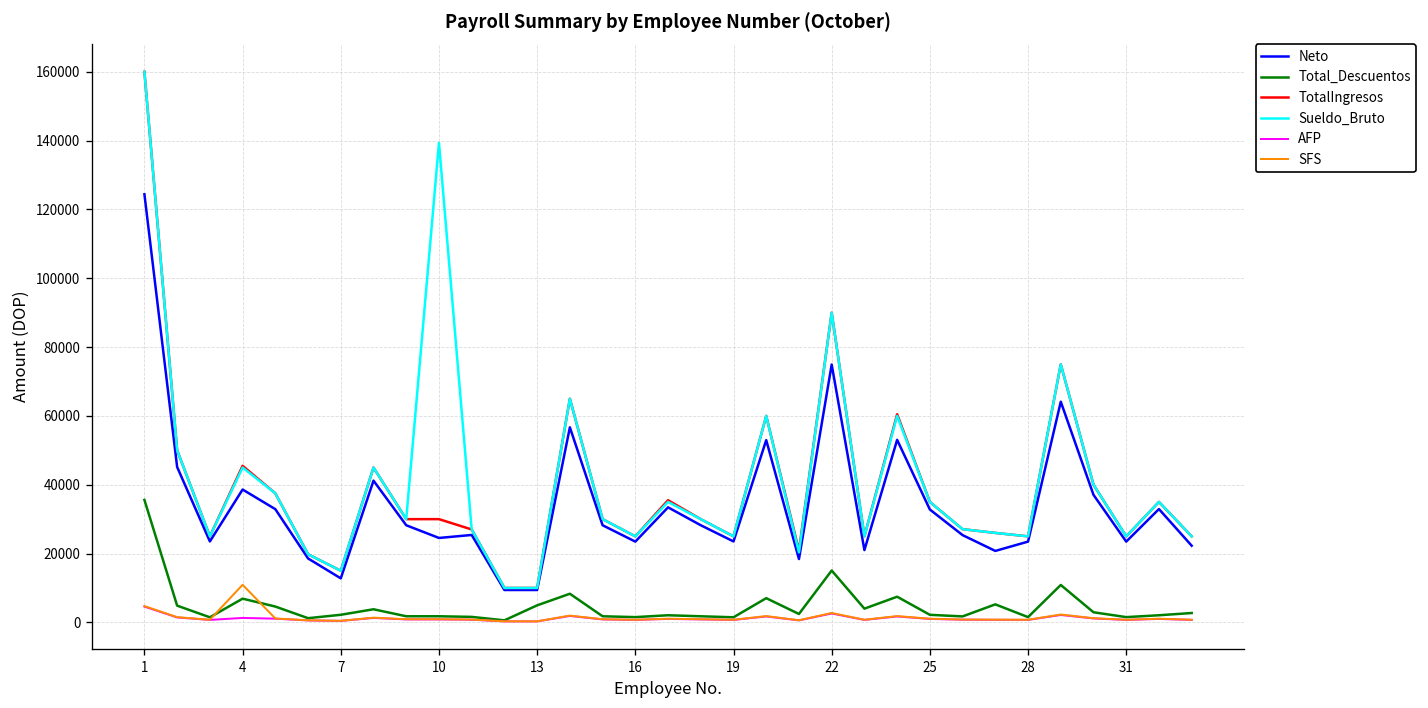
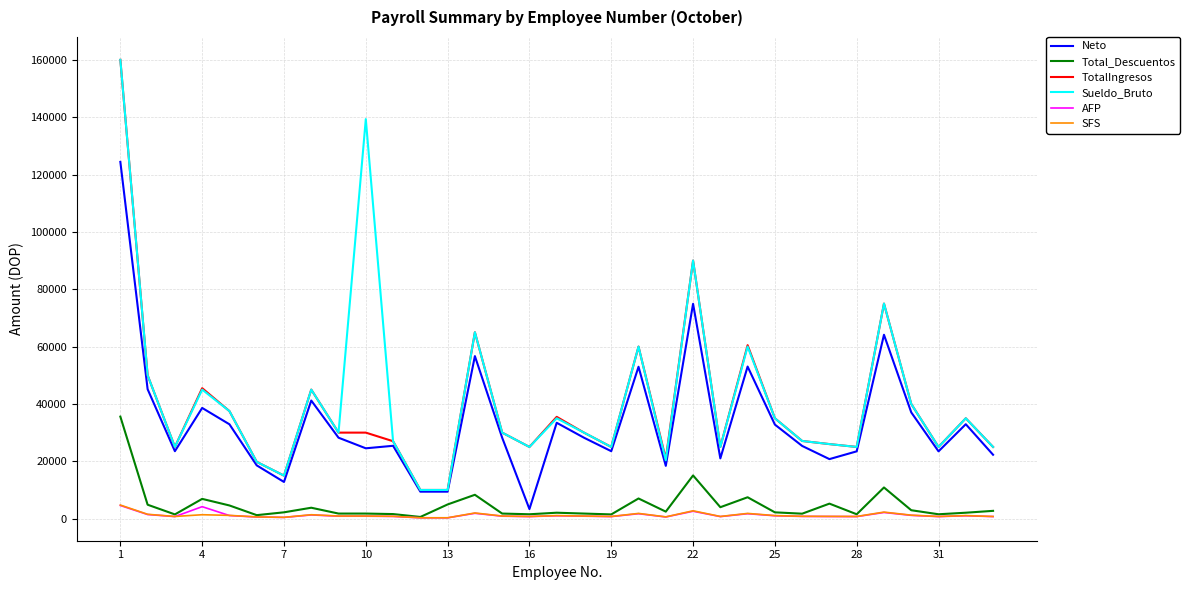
  {
    "Neto": {
      "1": 124000,
      "4": 39000,
      "7": 13000,
      "10": 25000,
-     "16": 23000,
+     "16": 3000,
      "19": 24000,
      "22": 75000,
      "25": 33000,
      "28": 23000,
      "31": 23000
    },
    "Total_Descuentos": {
      "1": 36000,
      "4": 7000,
      "7": 2000,
      "13": 5000,
      "22": 15000,
      "25": 2000
    },
    "TotalIngresos": {
      "10": 30000
    },
    "Sueldo_Bruto": {
      "10": 139000
    },
    "AFP": {
-     "4": 1000
+     "4": 4000
    },
    "SFS": {
-     "4": 11000
+     "4": 1000
    }
  }
